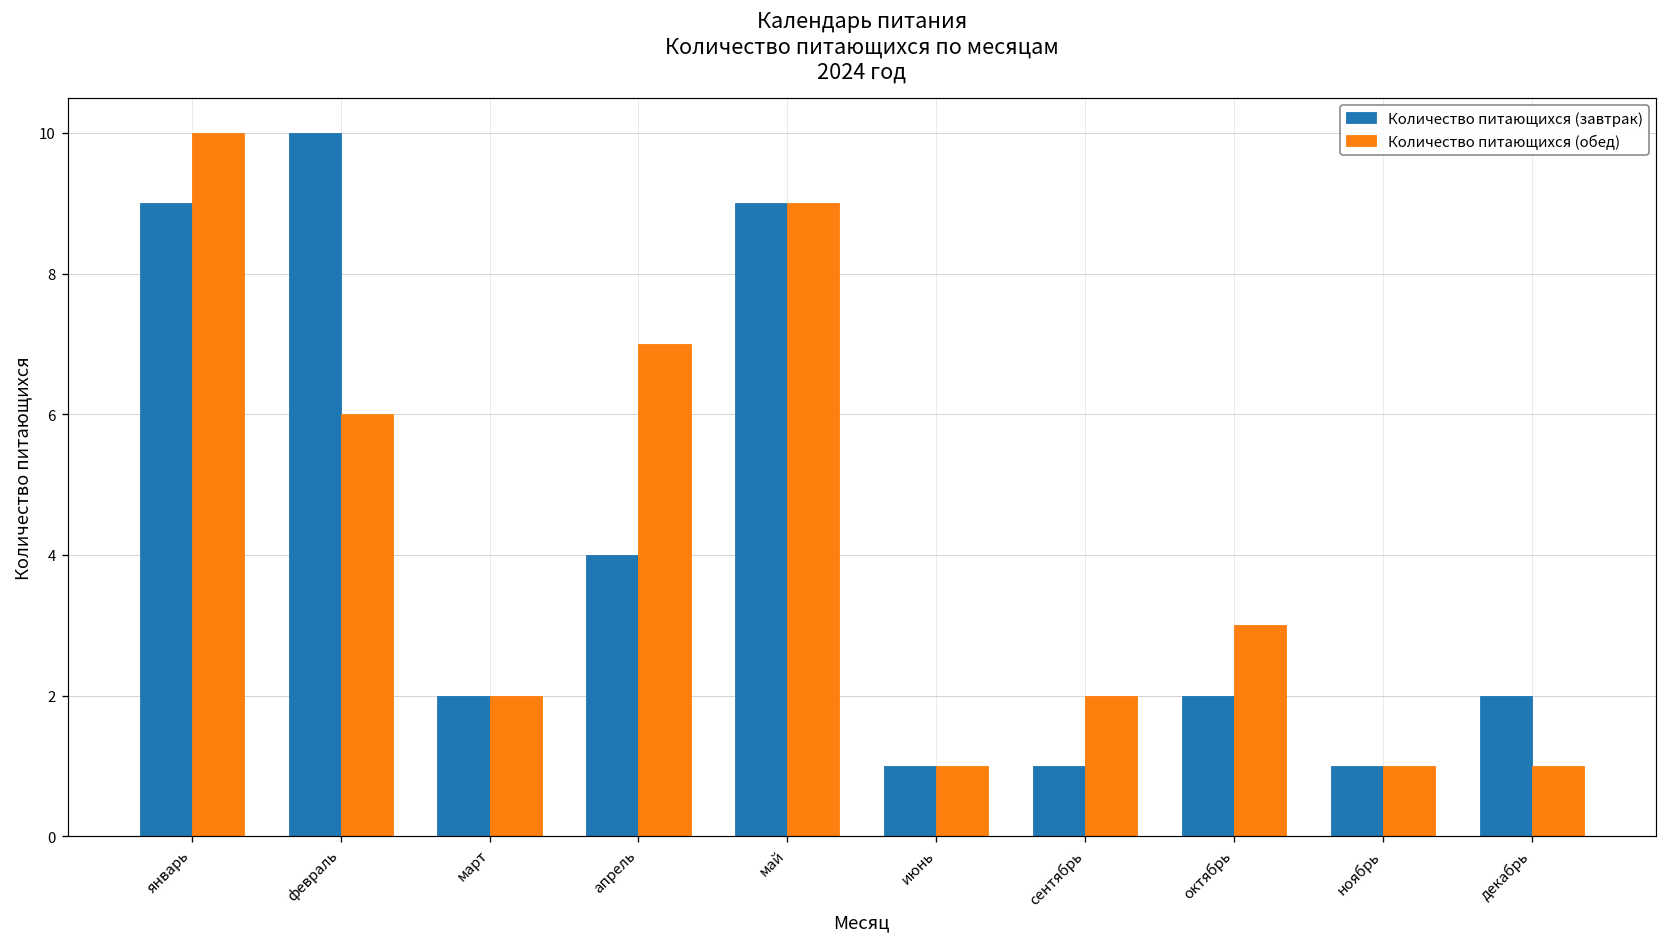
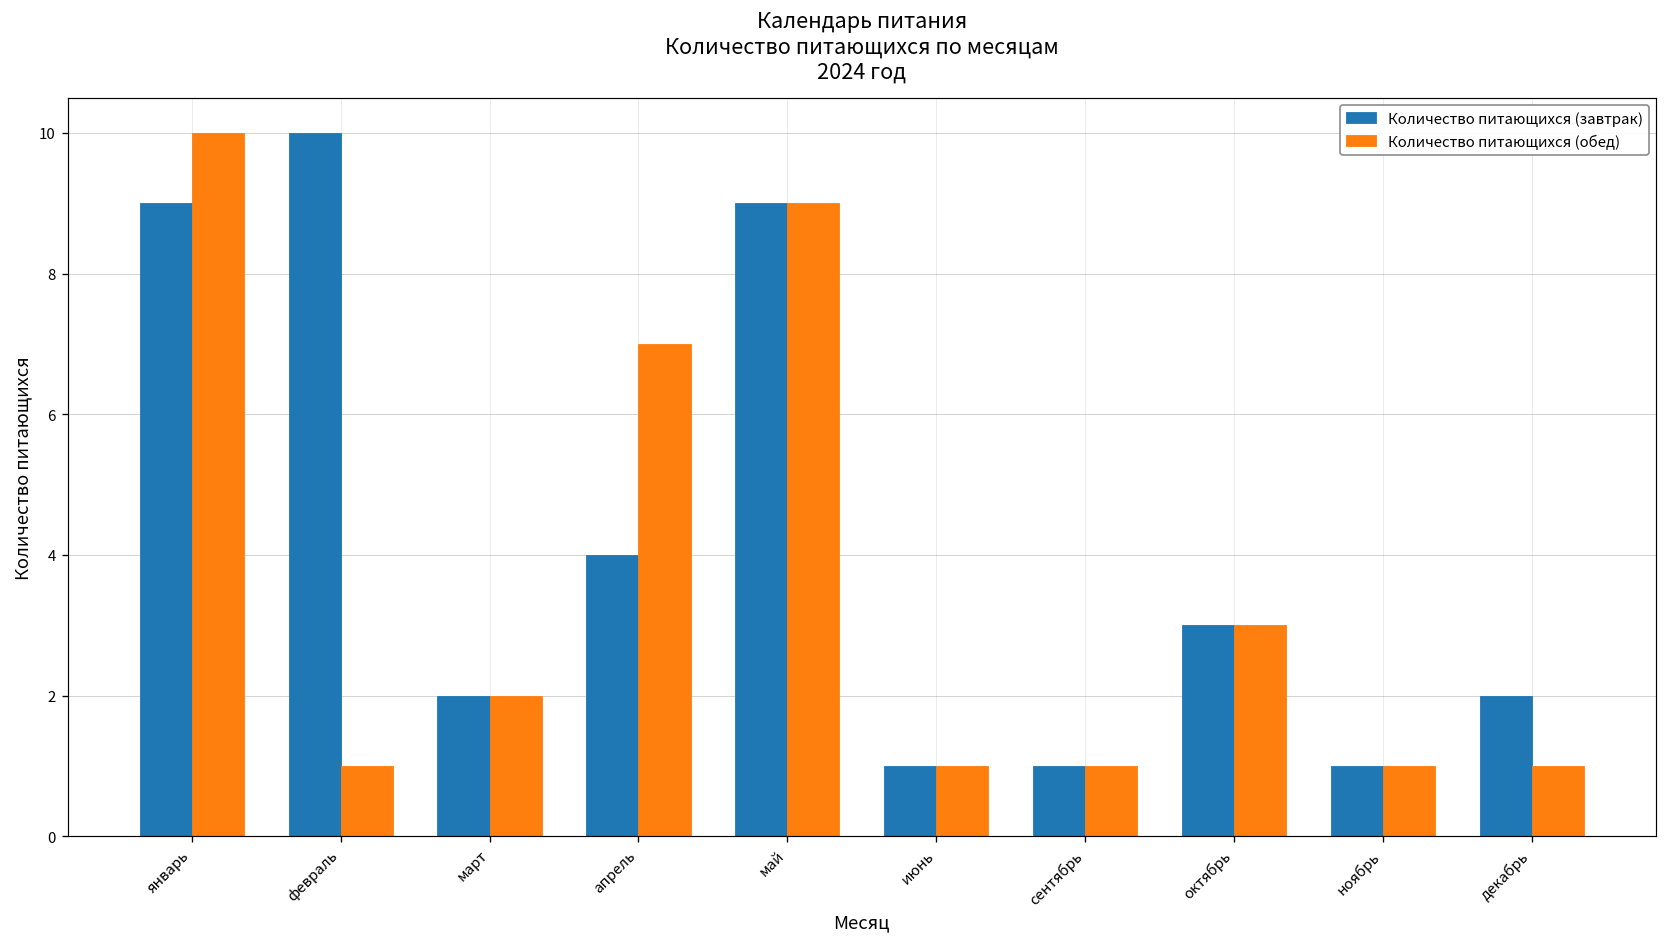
  {
    "Количество питающихся (завтрак)": {
      "январь": 9,
      "февраль": 10,
      "март": 2,
      "апрель": 4,
      "май": 9,
      "июнь": 1,
      "сентябрь": 1,
-     "октябрь": 2,
+     "октябрь": 3,
      "ноябрь": 1,
      "декабрь": 2
    },
    "Количество питающихся (обед)": {
      "январь": 10,
-     "февраль": 6,
+     "февраль": 1,
      "март": 2,
      "апрель": 7,
      "май": 9,
      "июнь": 1,
-     "сентябрь": 2,
+     "сентябрь": 1,
      "октябрь": 3,
      "ноябрь": 1,
      "декабрь": 1
    }
  }
